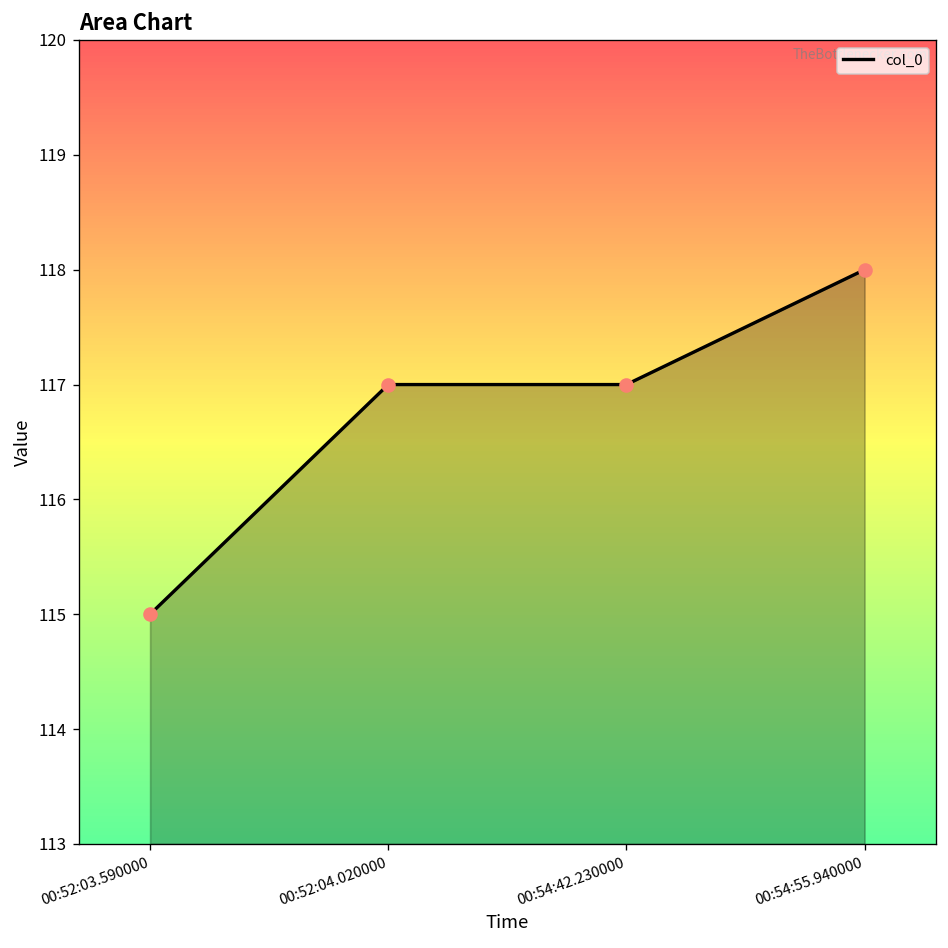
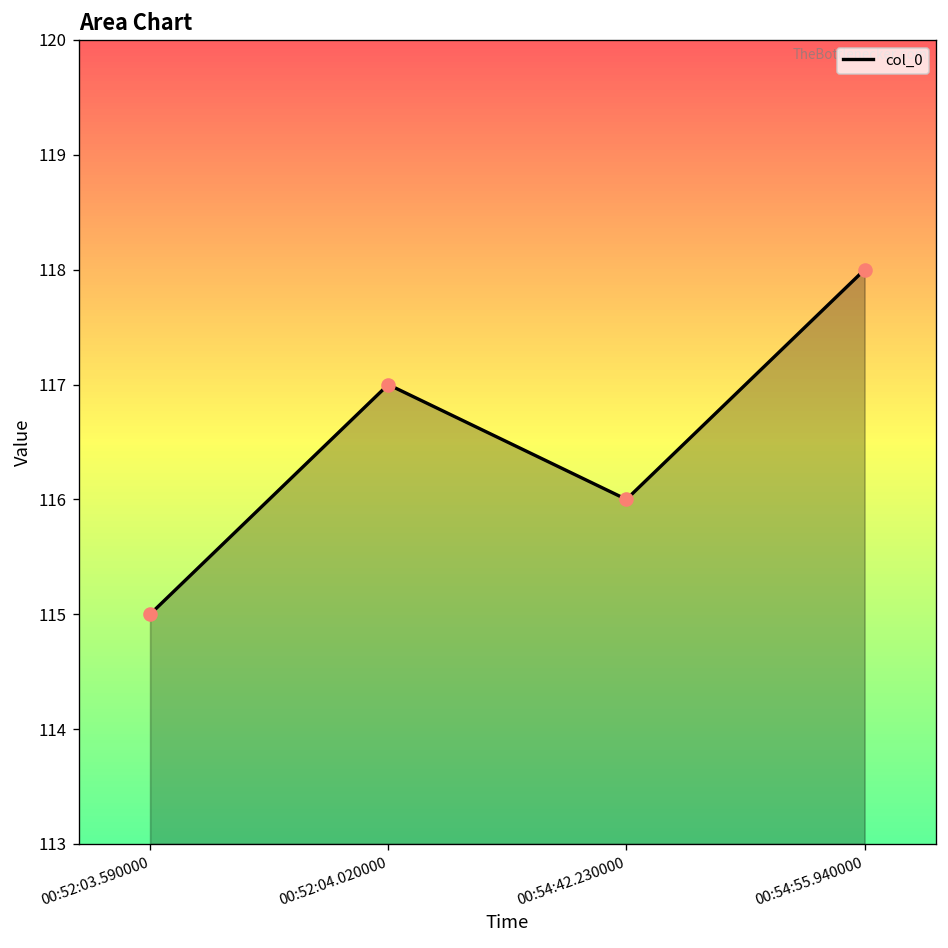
  {
    "00:52:03.590000": 115,
    "00:52:04.020000": 117,
-   "00:54:42.230000": 117,
+   "00:54:42.230000": 116,
    "00:54:55.940000": 118
  }
